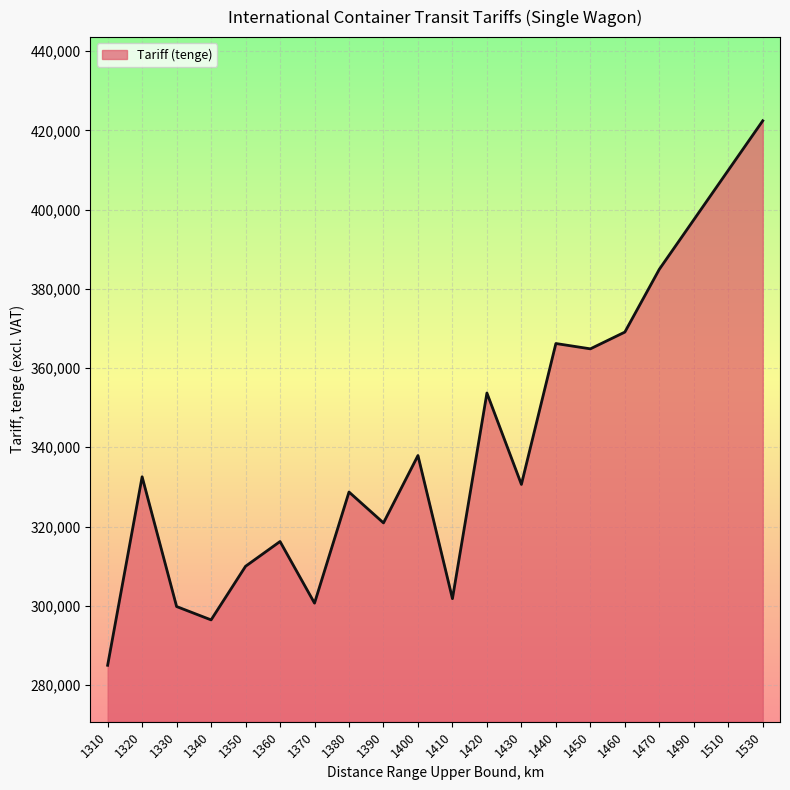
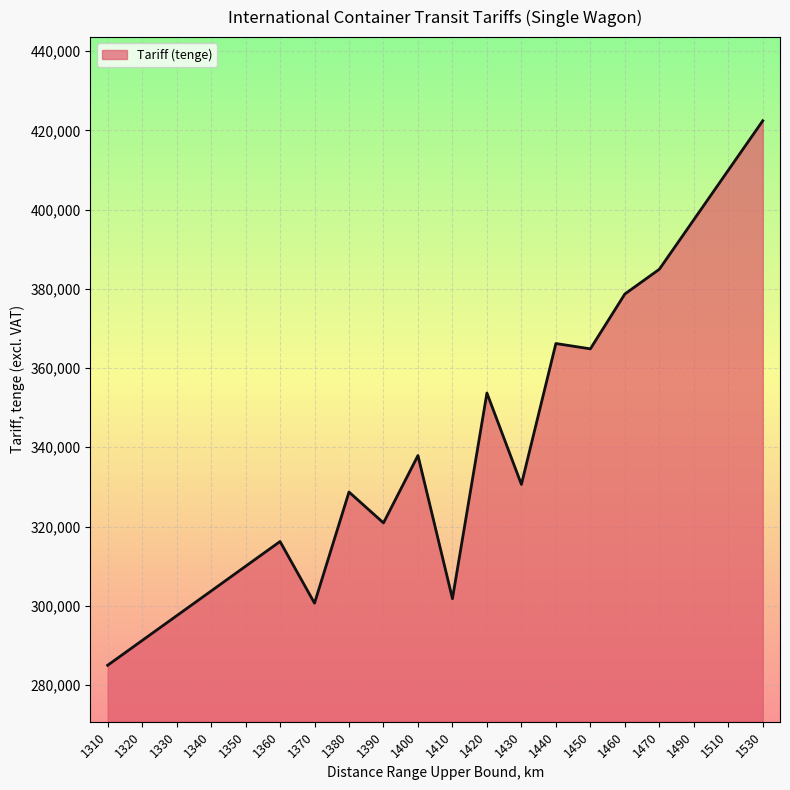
  {
    "1310": "285,000",
-   "1320": "333,000",
-   "1330": "300,000",
-   "1340": "296,000",
+   "1320": "291,000",
+   "1330": "297,000",
+   "1340": "304,000",
    "1350": "310,000",
    "1360": "316,000",
    "1370": "301,000",
    "1380": "329,000",
    "1390": "321,000",
    "1400": "338,000",
    "1410": "302,000",
    "1420": "354,000",
    "1430": "331,000",
    "1440": "366,000",
    "1450": "365,000",
-   "1460": "369,000",
+   "1460": "379,000",
    "1470": "385,000",
    "1490": "397,000",
    "1510": "410,000",
    "1530": "422,000"
  }
